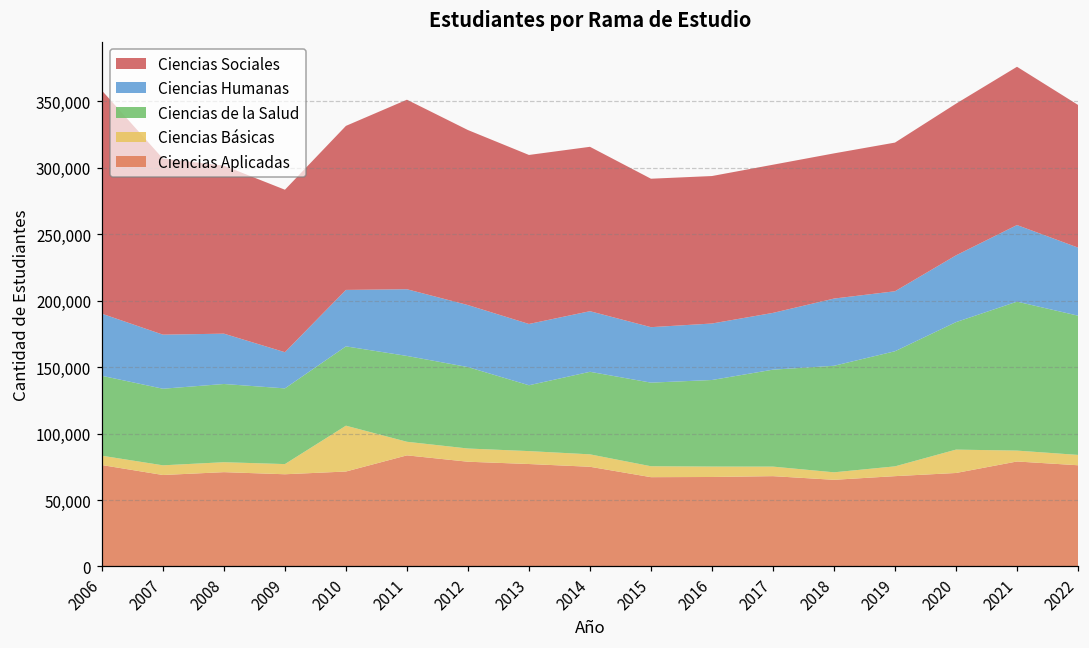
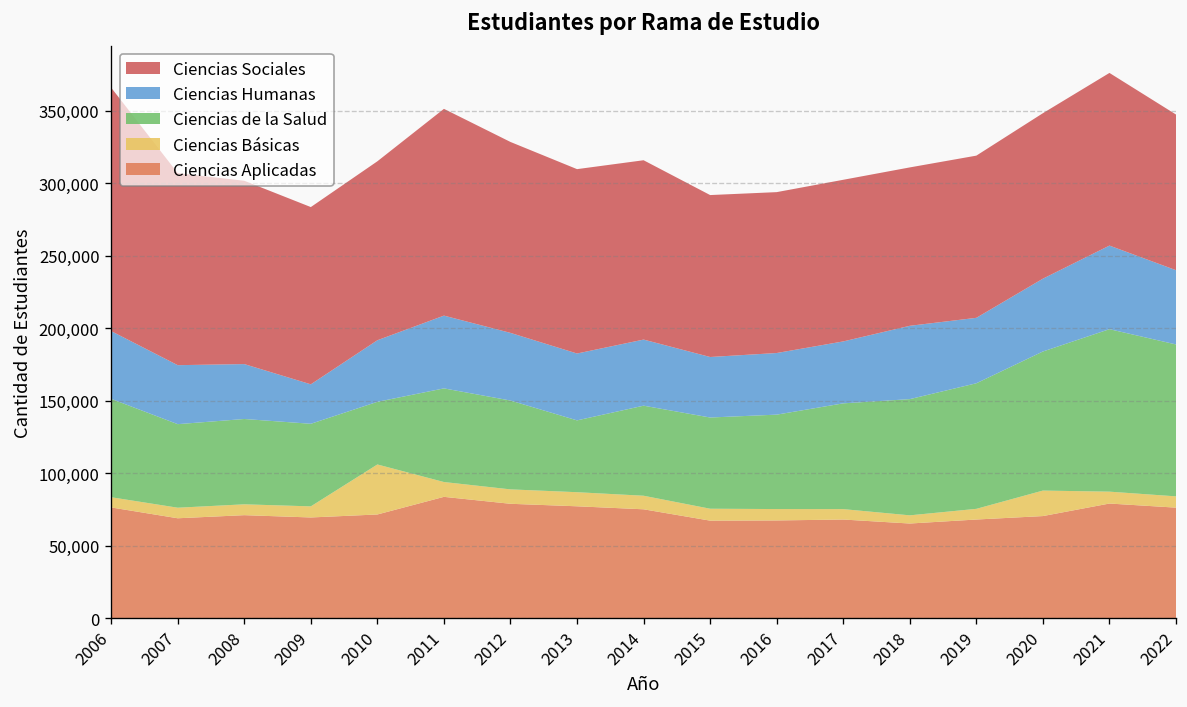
  {
    "Ciencias Básicas": {
      "2006": "7,000",
      "2007": "7,000",
      "2008": "7,000",
      "2009": "8,000",
      "2010": "34,000",
      "2011": "10,000",
      "2012": "10,000",
      "2013": "10,000",
      "2014": "9,000",
      "2015": "8,000",
      "2016": "8,000",
      "2017": "7,000",
      "2018": "6,000",
      "2019": "7,000",
      "2020": "18,000",
      "2021": "8,000",
      "2022": "8,000"
    },
    "Ciencias de la Salud": {
-     "2006": "60,000",
+     "2006": "68,000",
      "2007": "58,000",
      "2008": "59,000",
      "2009": "57,000",
-     "2010": "60,000",
+     "2010": "43,000",
      "2011": "65,000",
      "2012": "61,000",
      "2013": "50,000",
      "2014": "62,000",
      "2015": "63,000",
      "2016": "65,000",
      "2017": "73,000",
      "2018": "80,000",
      "2019": "87,000",
      "2020": "96,000",
      "2021": "112,000",
      "2022": "105,000"
    },
    "Ciencias Humanas": {
      "2006": "47,000",
      "2007": "41,000",
      "2008": "38,000",
      "2009": "27,000",
      "2010": "42,000",
      "2011": "50,000",
      "2012": "47,000",
      "2013": "46,000",
      "2014": "46,000",
      "2015": "42,000",
      "2016": "42,000",
      "2017": "43,000",
      "2018": "51,000",
      "2019": "45,000",
      "2020": "50,000",
      "2021": "58,000",
      "2022": "51,000"
    }
  }
